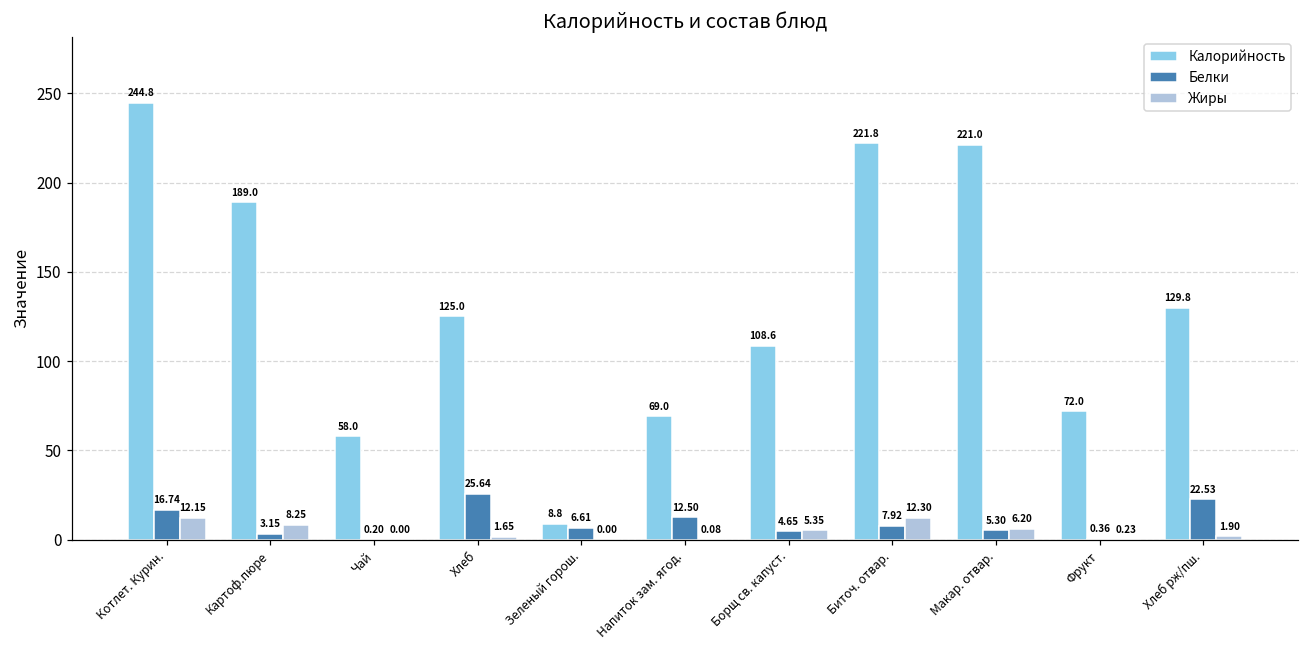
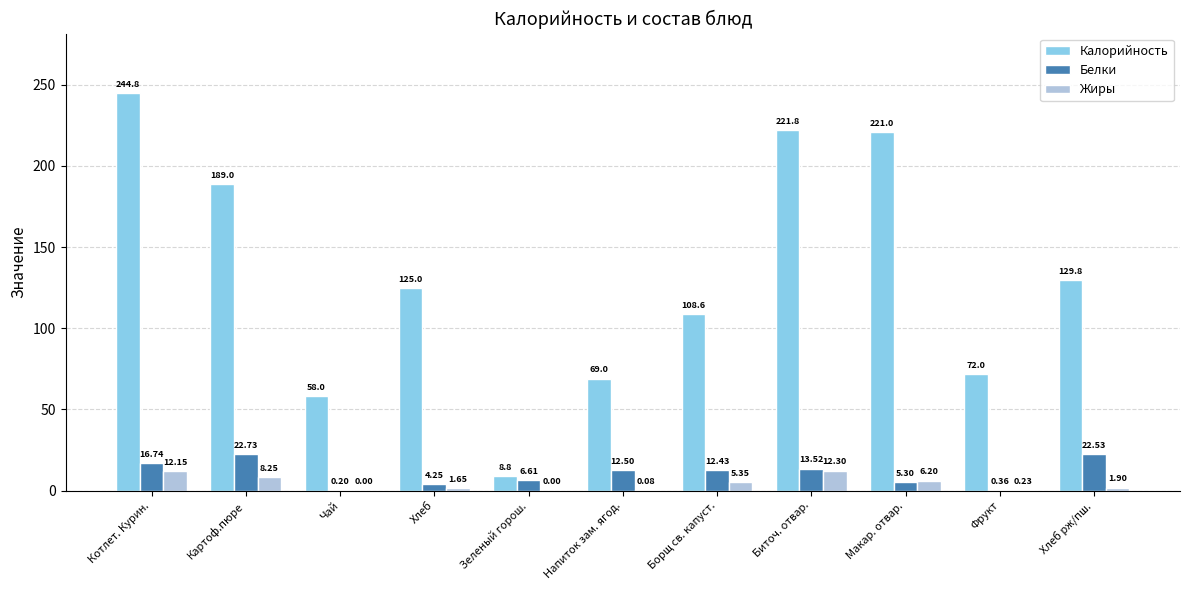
  {
    "Белки": {
      "Котлет. Курин.": 16.74,
-     "Картоф.пюре": 3.15,
+     "Картоф.пюре": 22.73,
      "Чай": 0.20,
-     "Хлеб": 25.64,
+     "Хлеб": 4.25,
      "Зеленый горош.": 6.61,
      "Напиток зам. ягод.": 12.50,
-     "Борщ св. капуст.": 4.65,
-     "Биточ. отвар.": 7.92,
+     "Борщ св. капуст.": 12.43,
+     "Биточ. отвар.": 13.52,
      "Макар. отвар.": 5.30,
      "Фрукт": 0.36,
      "Хлеб рж/пш.": 22.53
    }
  }
